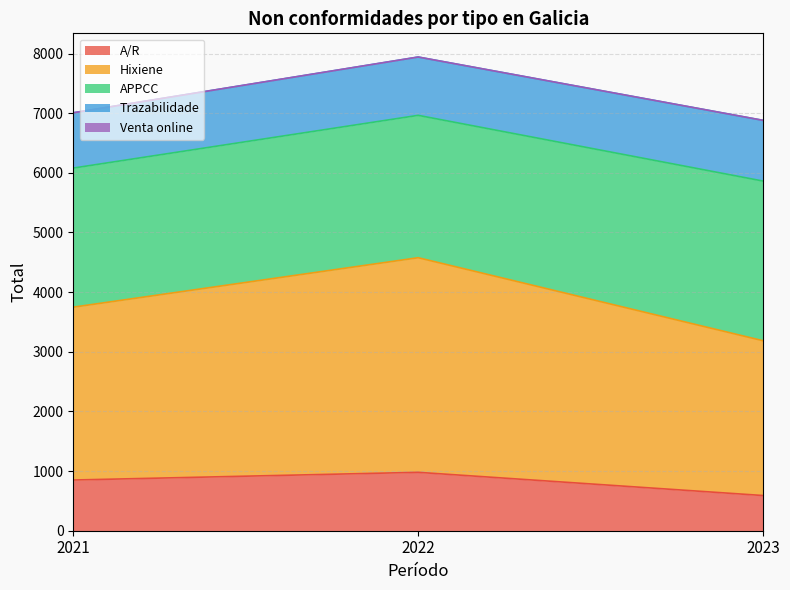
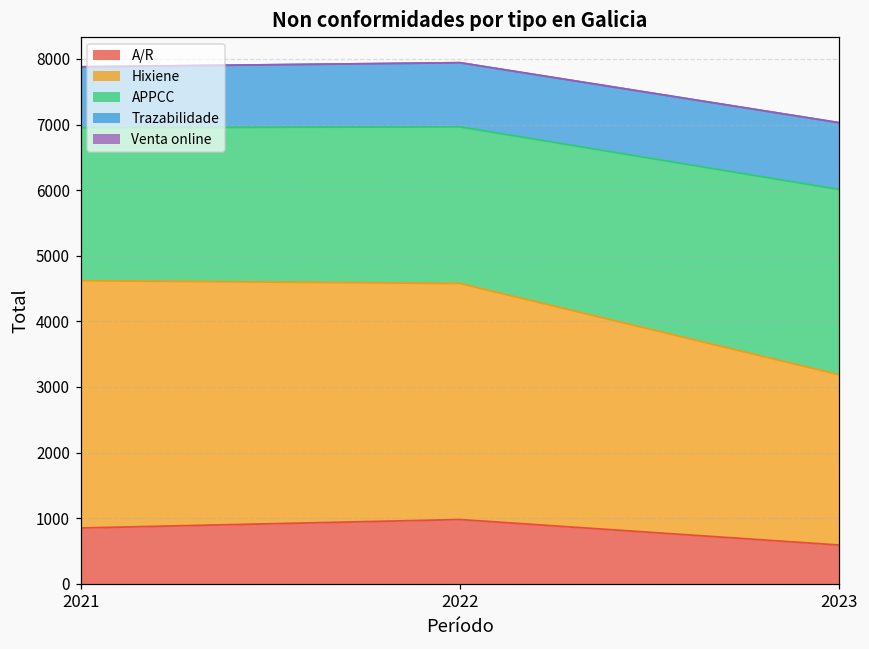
  {
    "A/R": {
      "2021": 900,
      "2022": 1000,
      "2023": 600
    },
    "Hixiene": {
-     "2021": 2900,
+     "2021": 3800,
      "2022": 3600,
      "2023": 2600
    },
    "APPCC": {
      "2021": 2300,
      "2022": 2400,
-     "2023": 2700
+     "2023": 2800
    }
  }
